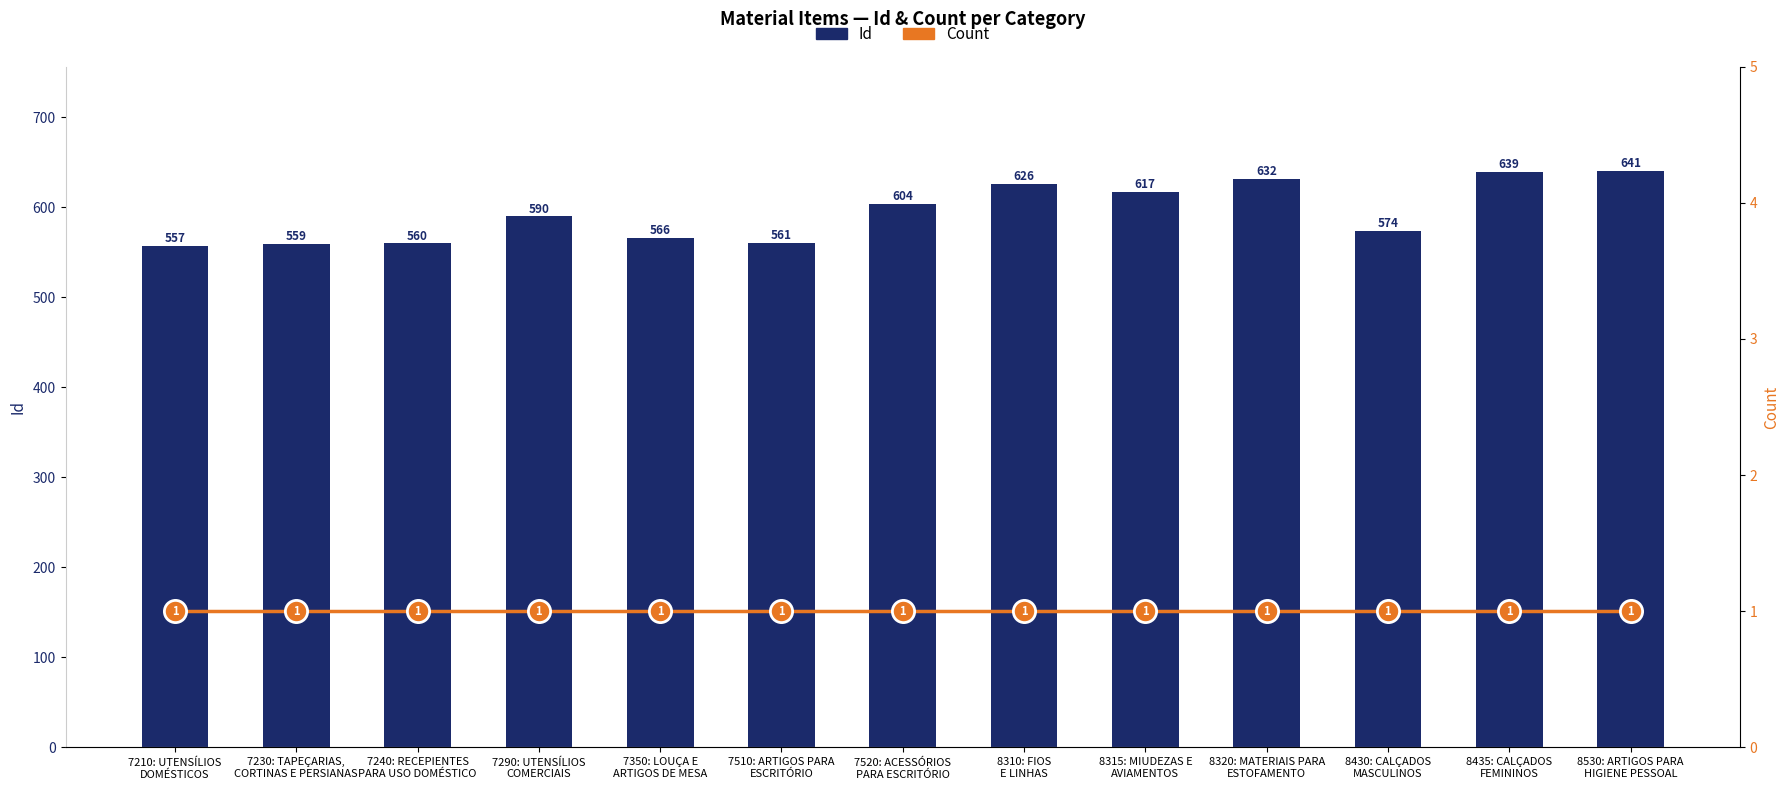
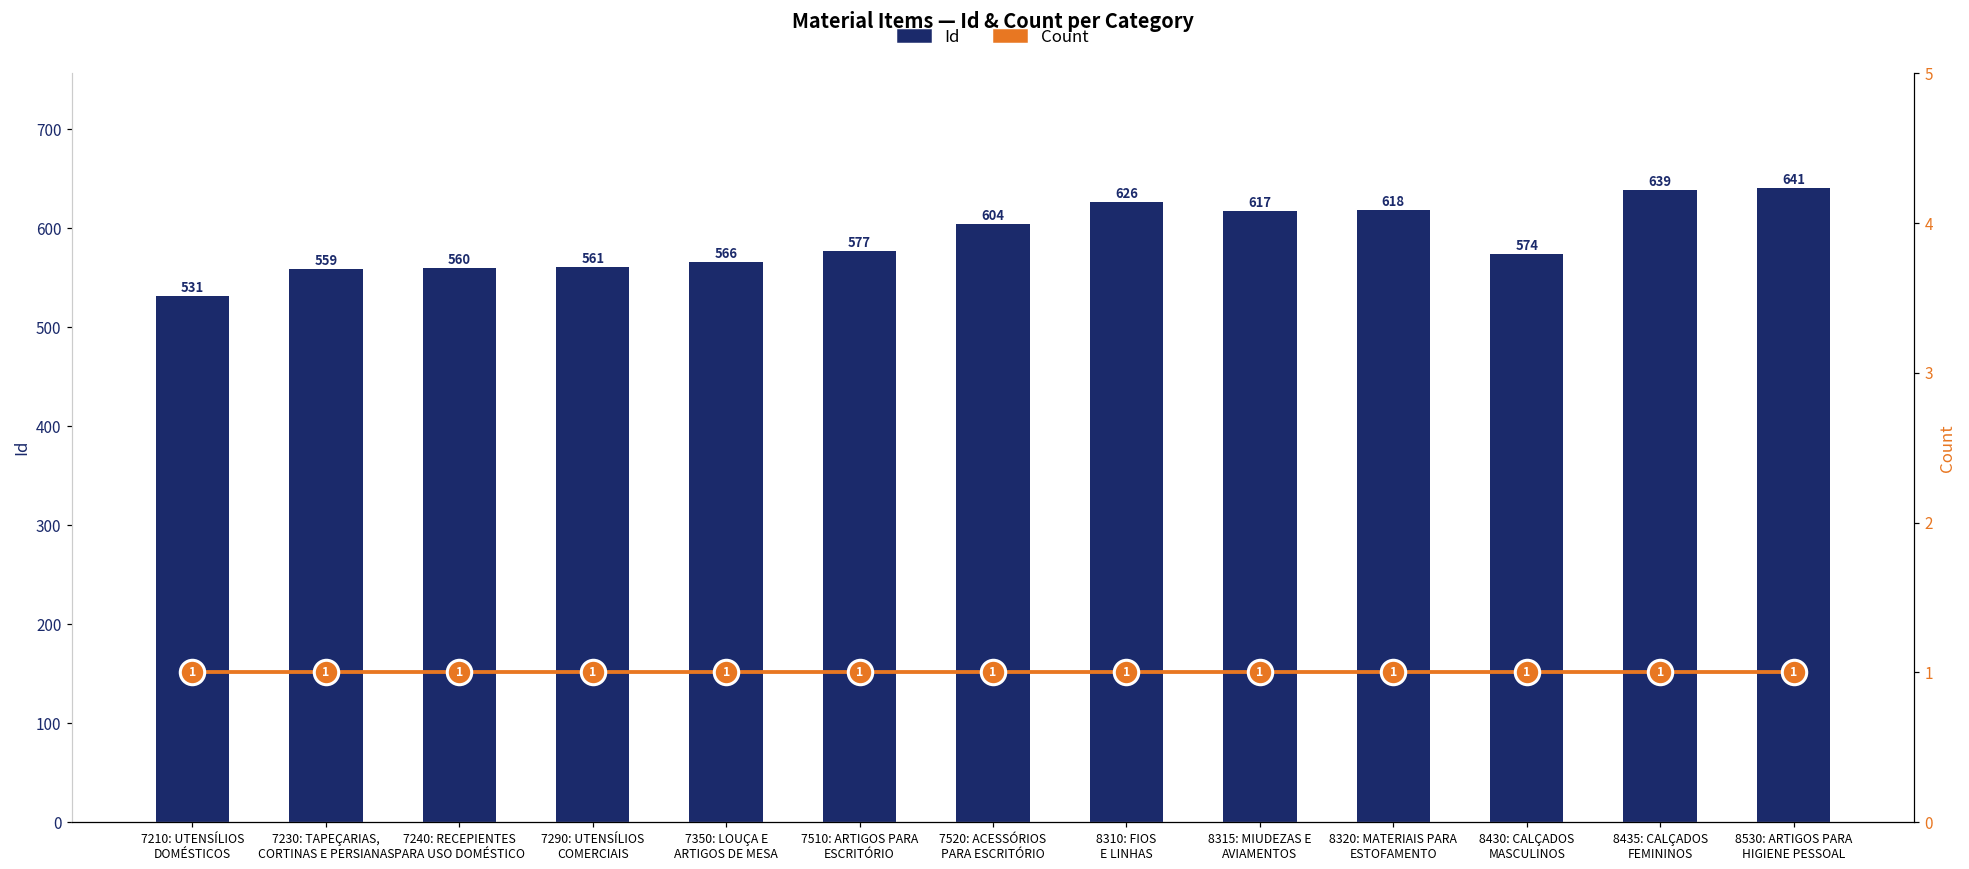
  {
    "Id": {
-     "7210: UTENSÍLIOS DOMÉSTICOS": 557,
+     "7210: UTENSÍLIOS DOMÉSTICOS": 531,
      "7230: TAPEÇARIAS, CORTINAS E PERSIANAS": 559,
      "7240: RECEPIENTES PARA USO DOMÉSTICO": 560,
-     "7290: UTENSÍLIOS COMERCIAIS": 590,
+     "7290: UTENSÍLIOS COMERCIAIS": 561,
      "7350: LOUÇA E ARTIGOS DE MESA": 566,
-     "7510: ARTIGOS PARA ESCRITÓRIO": 561,
+     "7510: ARTIGOS PARA ESCRITÓRIO": 577,
      "7520: ACESSÓRIOS PARA ESCRITÓRIO": 604,
      "8310: FIOS E LINHAS": 626,
      "8315: MIUDEZAS E AVIAMENTOS": 617,
-     "8320: MATERIAIS PARA ESTOFAMENTO": 632,
+     "8320: MATERIAIS PARA ESTOFAMENTO": 618,
      "8430: CALÇADOS MASCULINOS": 574,
      "8435: CALÇADOS FEMININOS": 639,
      "8530: ARTIGOS PARA HIGIENE PESSOAL": 641
    },
    "Count": {
      "7210: UTENSÍLIOS DOMÉSTICOS": 1,
      "7230: TAPEÇARIAS, CORTINAS E PERSIANAS": 1,
      "7240: RECEPIENTES PARA USO DOMÉSTICO": 1,
      "7290: UTENSÍLIOS COMERCIAIS": 1,
      "7350: LOUÇA E ARTIGOS DE MESA": 1,
      "7510: ARTIGOS PARA ESCRITÓRIO": 1,
      "7520: ACESSÓRIOS PARA ESCRITÓRIO": 1,
      "8310: FIOS E LINHAS": 1,
      "8315: MIUDEZAS E AVIAMENTOS": 1,
      "8320: MATERIAIS PARA ESTOFAMENTO": 1,
      "8430: CALÇADOS MASCULINOS": 1,
      "8435: CALÇADOS FEMININOS": 1,
      "8530: ARTIGOS PARA HIGIENE PESSOAL": 1
    }
  }
